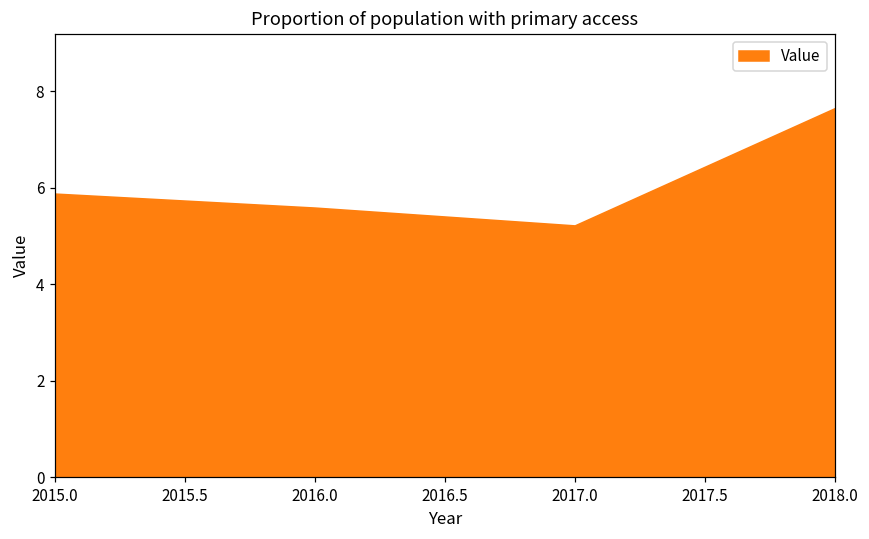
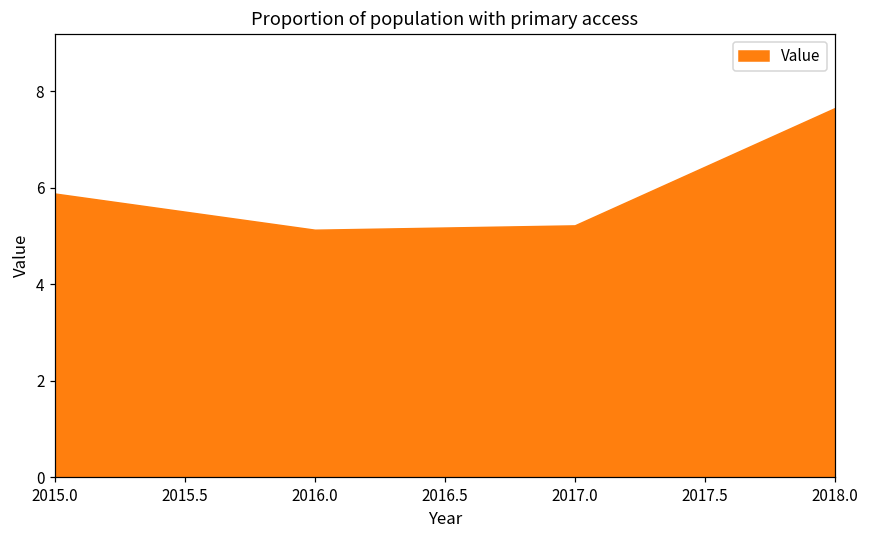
  {
    "2015.0": 5.9,
-   "2016.0": 5.6,
+   "2016.0": 5.1,
    "2017.0": 5.2,
    "2018.0": 7.7
  }
